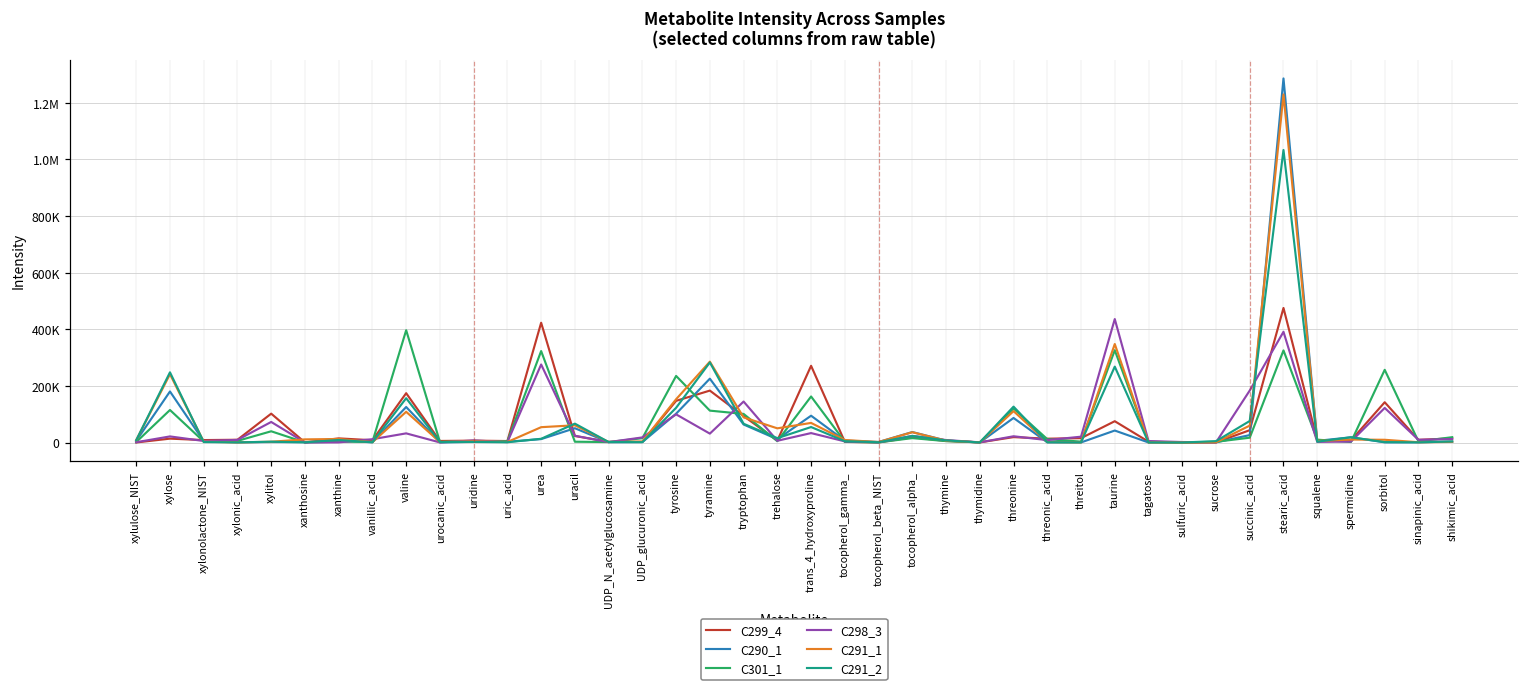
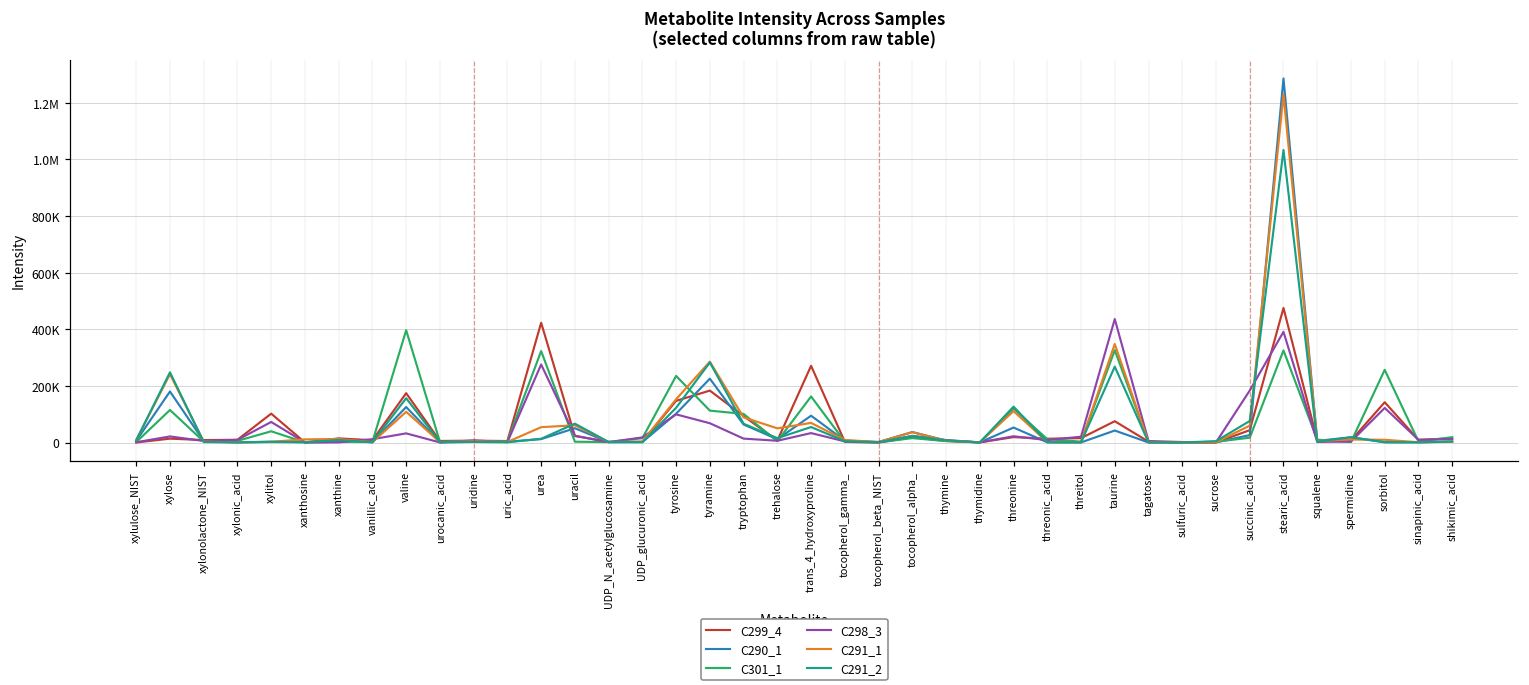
  {
    "C299_4": {
      "xylitol": 100000,
      "valine": 170000,
      "urea": 420000,
      "tyramine": 180000,
      "trans_4_hydroxyproline": 270000,
      "taurine": 80000,
      "succinic_acid": 40000,
      "stearic_acid": 480000,
      "sorbitol": 140000
    },
    "C290_1": {
      "xylose": 180000,
      "valine": 130000,
      "uracil": 50000,
      "tyramine": 230000,
      "trans_4_hydroxyproline": 90000,
-     "threonine": 90000,
+     "threonine": 50000,
      "taurine": 40000,
      "stearic_acid": 1290000
    },
    "C298_3": {
      "xylitol": 70000,
      "valine": 30000,
      "urea": 280000,
-     "tyramine": 30000,
-     "tryptophan": 140000,
+     "tyramine": 70000,
+     "tryptophan": 10000,
      "trans_4_hydroxyproline": 30000,
      "taurine": 440000,
      "succinic_acid": 180000,
      "stearic_acid": 390000,
      "sorbitol": 120000
    },
    "C291_1": {
      "valine": 110000,
      "urea": 50000,
      "trehalose": 50000,
      "trans_4_hydroxyproline": 70000,
      "taurine": 350000,
      "succinic_acid": 60000,
      "stearic_acid": 1230000
    }
  }
